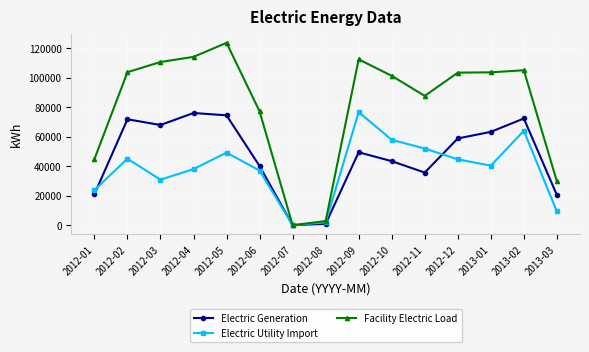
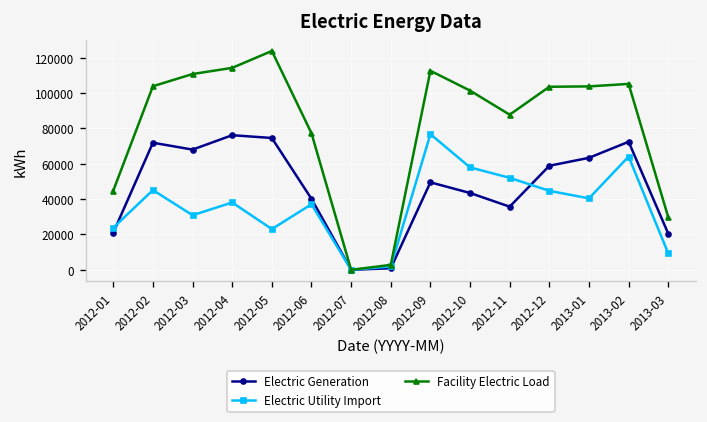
  {
    "Electric Generation": {
      "2012-01": 21000,
      "2012-02": 72000,
      "2012-03": 68000,
      "2012-04": 76000,
      "2012-05": 75000,
      "2012-06": 40000,
      "2012-09": 50000,
      "2012-10": 43000,
      "2012-11": 36000,
      "2012-12": 59000,
      "2013-01": 63000,
      "2013-02": 72000,
      "2013-03": 20000
    },
    "Electric Utility Import": {
      "2012-01": 24000,
      "2012-02": 45000,
      "2012-03": 31000,
      "2012-04": 38000,
-     "2012-05": 49000,
+     "2012-05": 23000,
      "2012-06": 37000,
      "2012-09": 77000,
      "2012-10": 58000,
      "2012-11": 52000,
      "2012-12": 45000,
      "2013-01": 40000,
      "2013-02": 64000,
      "2013-03": 9000
    },
    "Facility Electric Load": {
      "2012-01": 45000,
      "2012-02": 104000,
      "2012-03": 111000,
      "2012-04": 114000,
      "2012-05": 124000,
      "2012-06": 77000,
      "2012-09": 113000,
      "2012-10": 101000,
      "2012-11": 88000,
      "2012-12": 104000,
      "2013-01": 104000,
      "2013-02": 105000,
      "2013-03": 30000
    }
  }
